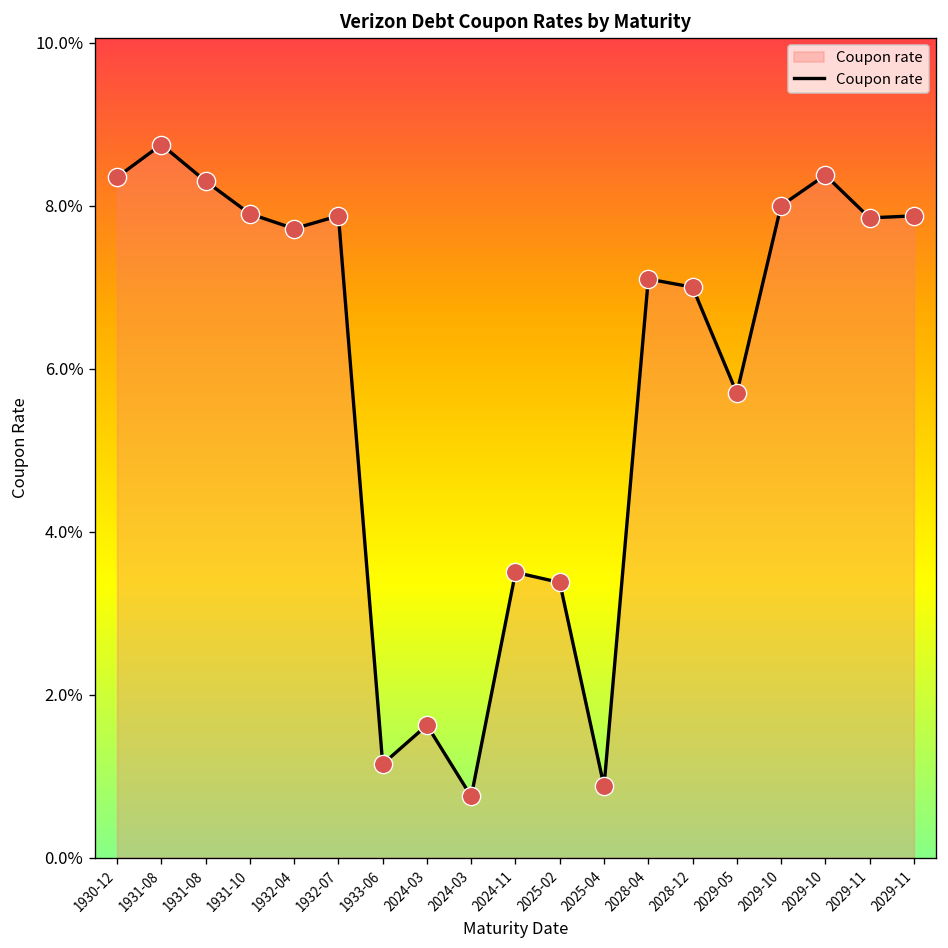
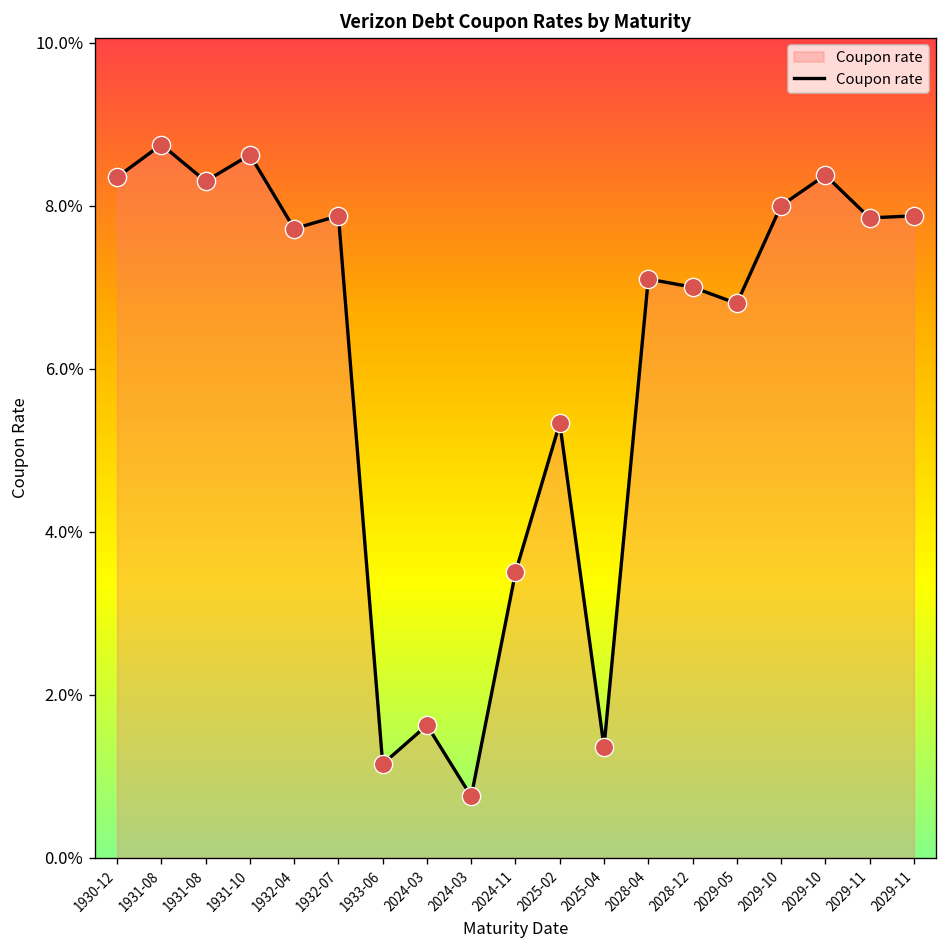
  {
    "1930-12": "8.4%",
-   "1931-10": "7.9%",
+   "1931-10": "8.6%",
    "1932-04": "7.7%",
    "1932-07": "7.9%",
    "1933-06": "1.1%",
    "2024-11": "3.5%",
-   "2025-02": "3.4%",
-   "2025-04": "0.9%",
+   "2025-02": "5.3%",
+   "2025-04": "1.4%",
    "2028-04": "7.1%",
    "2028-12": "7.0%",
-   "2029-05": "5.7%"
+   "2029-05": "6.8%"
  }
